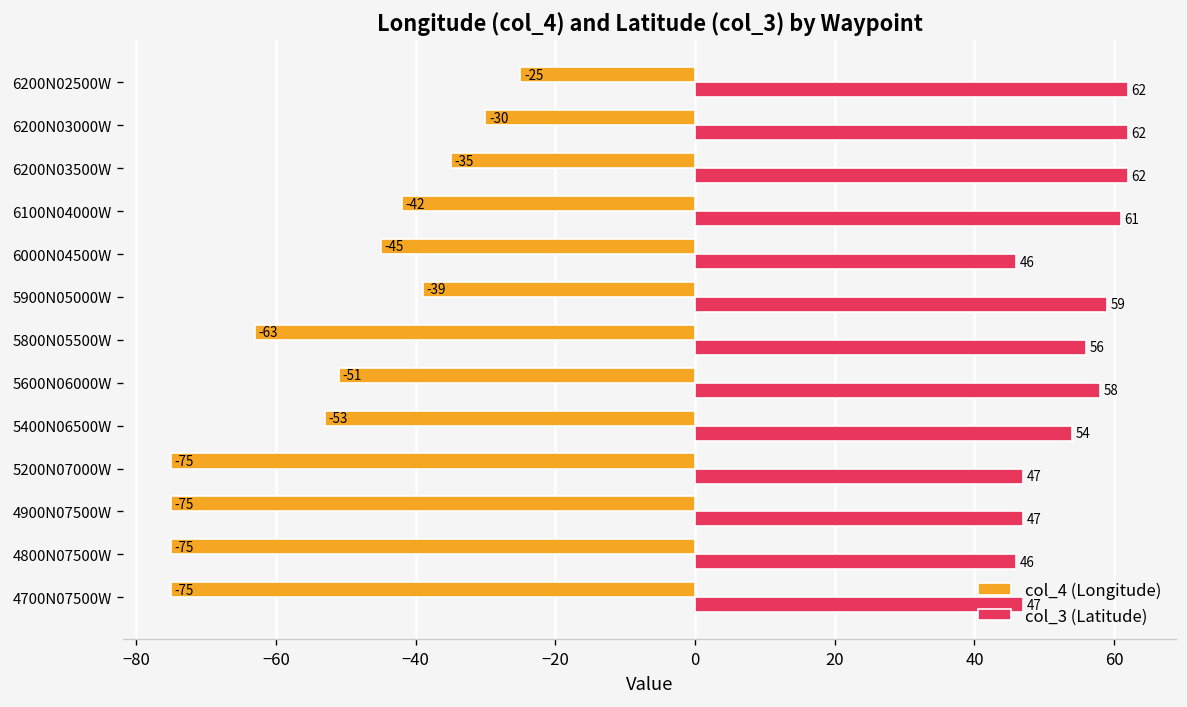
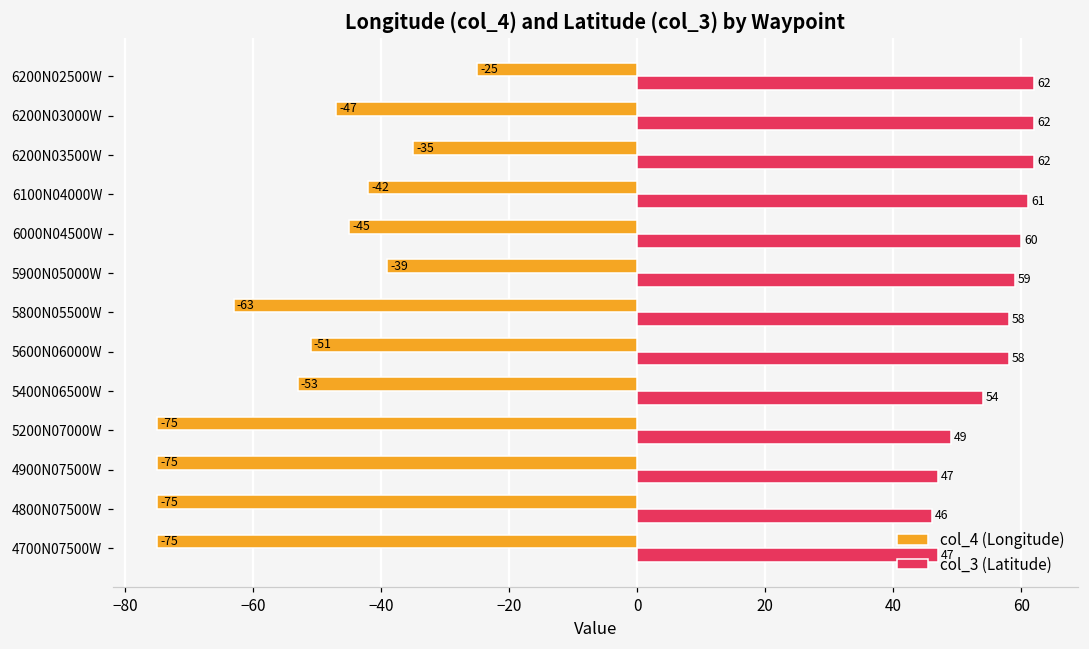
  {
    "col_4 (Longitude)": {
      "6200N02500W": -25,
-     "6200N03000W": -30,
+     "6200N03000W": -47,
      "6200N03500W": -35,
      "6100N04000W": -42,
      "6000N04500W": -45,
      "5900N05000W": -39,
      "5800N05500W": -63,
      "5600N06000W": -51,
      "5400N06500W": -53,
      "5200N07000W": -75,
      "4900N07500W": -75,
      "4800N07500W": -75,
      "4700N07500W": -75
    },
    "col_3 (Latitude)": {
      "6200N02500W": 62,
      "6200N03000W": 62,
      "6200N03500W": 62,
      "6100N04000W": 61,
-     "6000N04500W": 46,
+     "6000N04500W": 60,
      "5900N05000W": 59,
-     "5800N05500W": 56,
+     "5800N05500W": 58,
      "5600N06000W": 58,
      "5400N06500W": 54,
-     "5200N07000W": 47,
+     "5200N07000W": 49,
      "4900N07500W": 47,
      "4800N07500W": 46,
      "4700N07500W": 47
    }
  }
